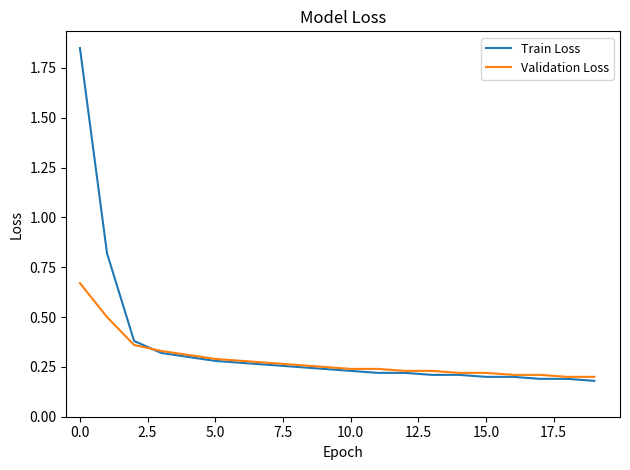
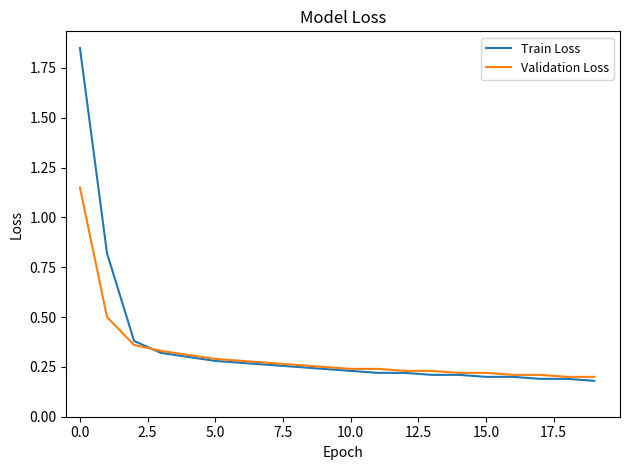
  {
    "Train Loss": {
      "0.0": 1.85,
      "15.0": 0.20
    },
    "Validation Loss": {
-     "0.0": 0.67,
+     "0.0": 1.15,
      "15.0": 0.22
    }
  }
